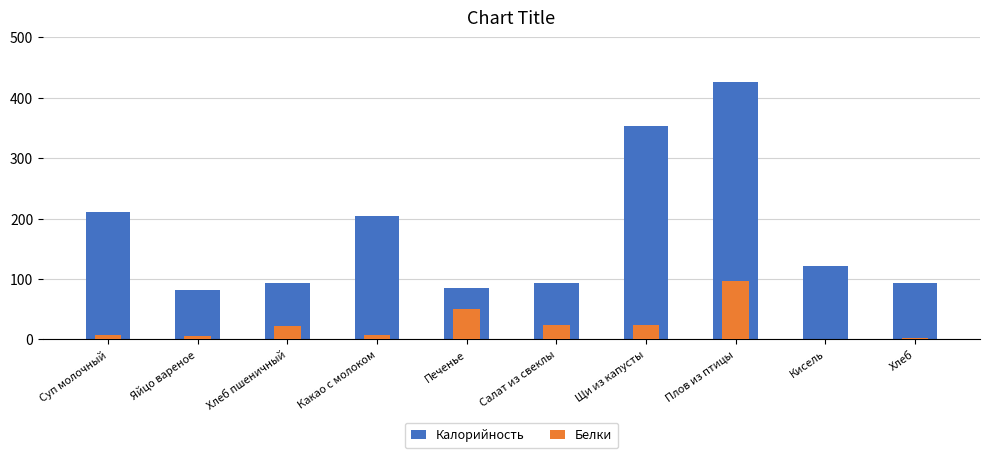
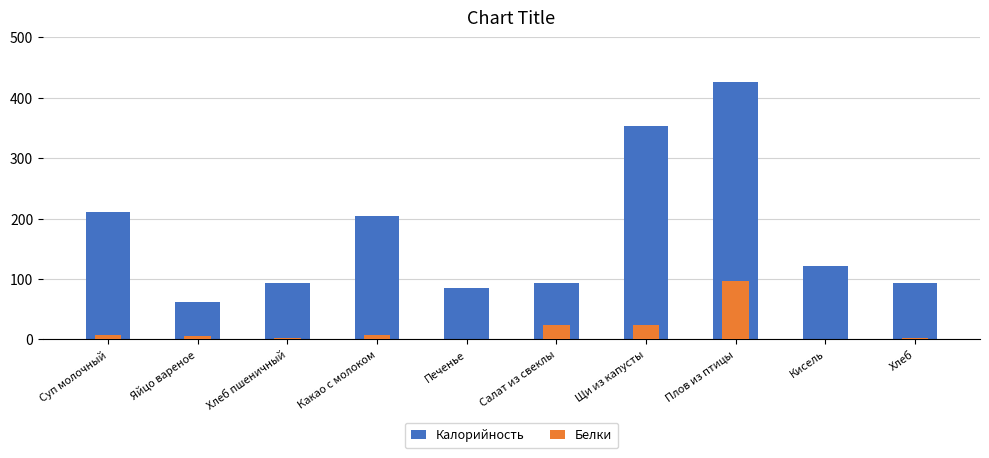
  {
    "Калорийность": {
      "Суп молочный": 210,
-     "Яйцо вареное": 80,
+     "Яйцо вареное": 60,
      "Хлеб пшеничный": 90,
      "Какао с молоком": 210,
      "Печенье": 90,
      "Салат из свеклы": 90,
      "Щи из капусты": 350,
      "Плов из птицы": 430,
      "Кисель": 120,
      "Хлеб": 90
    },
    "Белки": {
-     "Хлеб пшеничный": 20,
-     "Печенье": 50
+     "Хлеб пшеничный": 0,
+     "Печенье": 0
    }
  }
